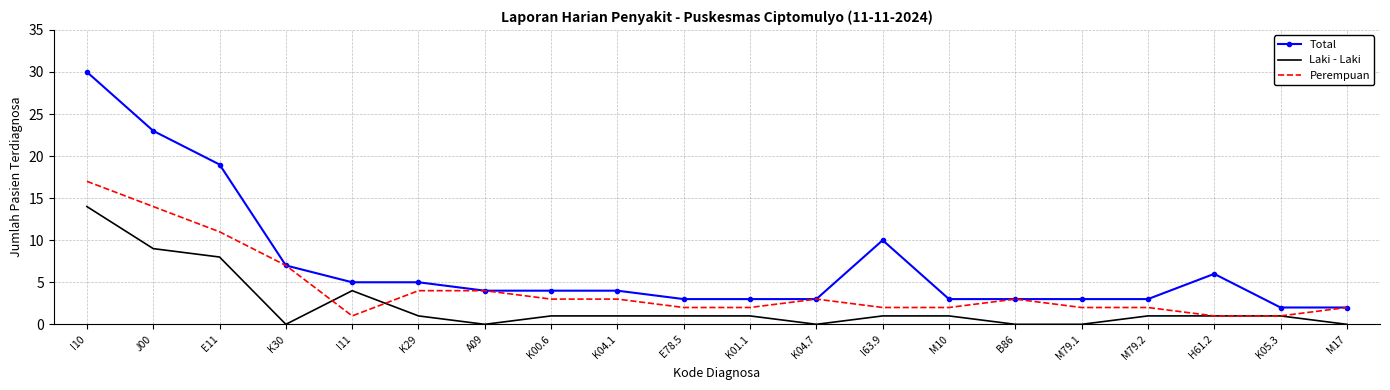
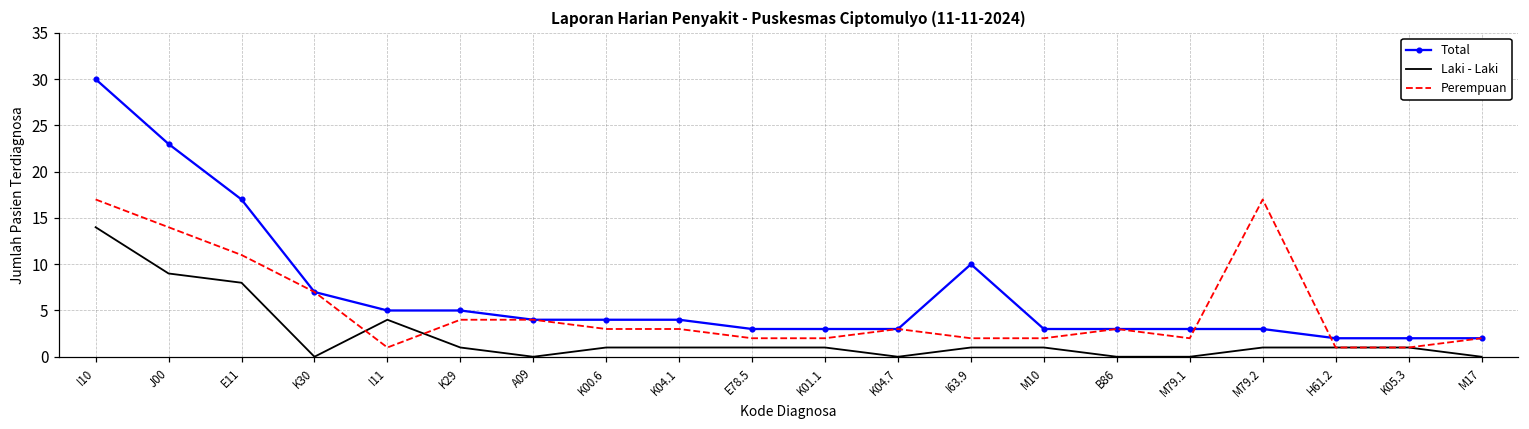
  {
    "Total": {
      "I10": 30,
      "J00": 23,
-     "E11": 19,
+     "E11": 17,
      "I11": 5,
      "K29": 5,
      "K00.6": 4,
      "K04.1": 4,
      "E78.5": 3,
      "K01.1": 3,
      "I63.9": 10,
      "M10": 3,
      "M79.1": 3,
      "M79.2": 3,
-     "H61.2": 6,
+     "H61.2": 2,
      "K05.3": 2
    },
    "Laki - Laki": {
      "I10": 14,
      "J00": 9,
      "E11": 8,
      "K30": 0,
      "I11": 4,
      "K29": 1,
      "A09": 0,
      "K00.6": 1,
      "K04.1": 1,
      "E78.5": 1,
      "K01.1": 1,
      "K04.7": 0,
      "I63.9": 1,
      "M10": 1,
      "B86": 0,
      "M79.1": 0,
      "M79.2": 1,
      "M17": 0
    },
    "Perempuan": {
      "I10": 17,
      "J00": 14,
      "E11": 11,
      "I11": 1,
      "K29": 4,
      "K00.6": 3,
      "K04.1": 3,
      "E78.5": 2,
      "K01.1": 2,
      "I63.9": 2,
      "M10": 2,
      "M79.1": 2,
-     "M79.2": 2
+     "M79.2": 17
    }
  }
